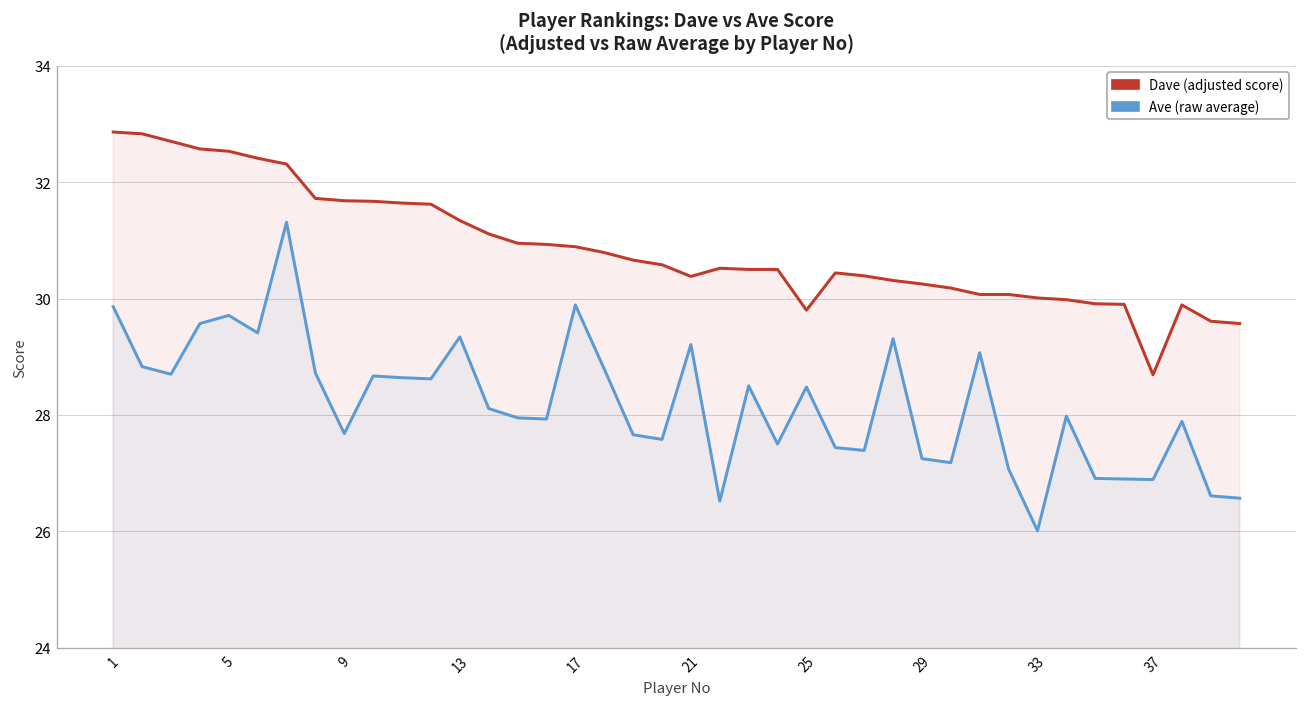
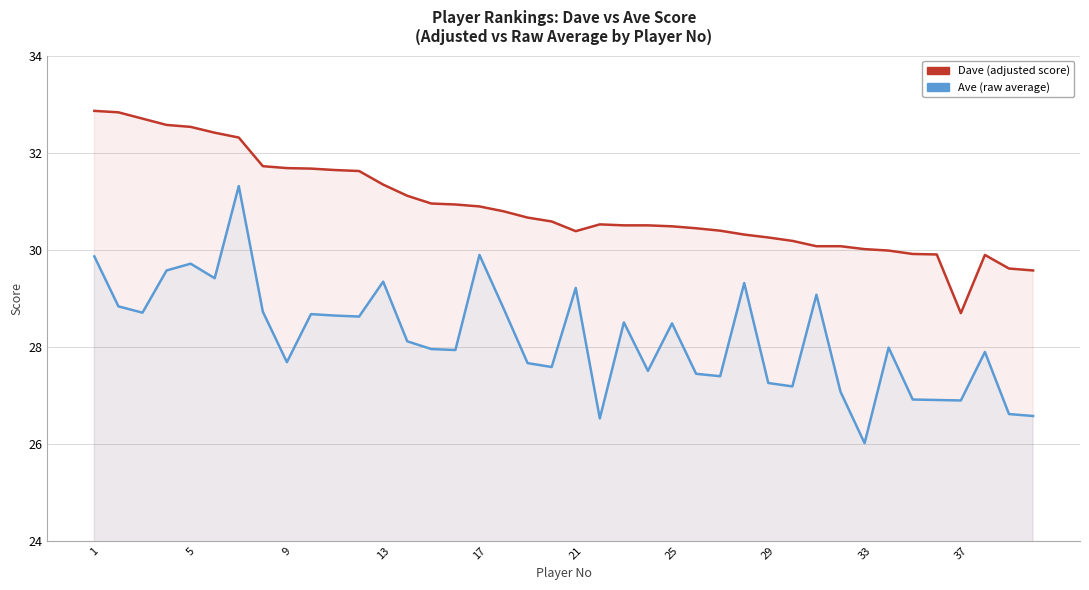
  {
    "Dave (adjusted score)": {
      "1": 32.9,
      "5": 32.5,
      "9": 31.7,
      "13": 31.3,
      "17": 30.9,
      "21": 30.4,
-     "25": 29.8,
+     "25": 30.5,
      "29": 30.3,
      "33": 30.0,
      "37": 28.7
    },
    "Ave (raw average)": {
      "1": 29.9,
      "5": 29.7,
      "9": 27.7,
      "13": 29.3,
      "17": 29.9,
      "21": 29.2,
      "25": 28.5,
      "29": 27.3,
      "33": 26.0,
      "37": 26.9
    }
  }
